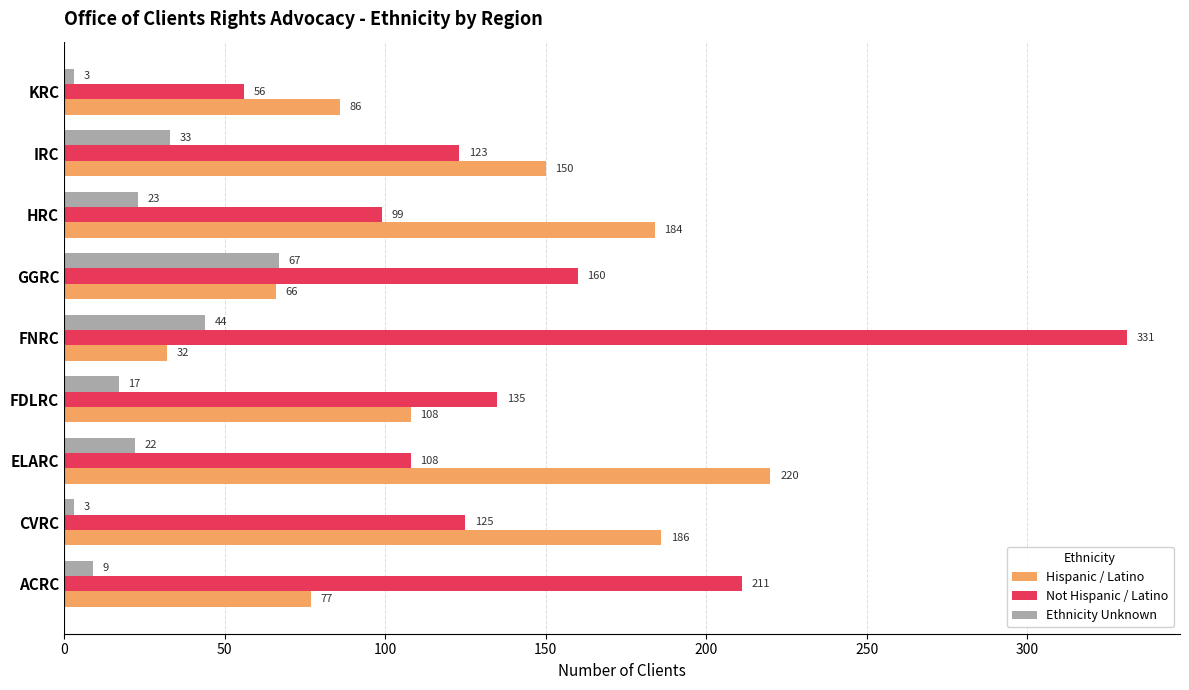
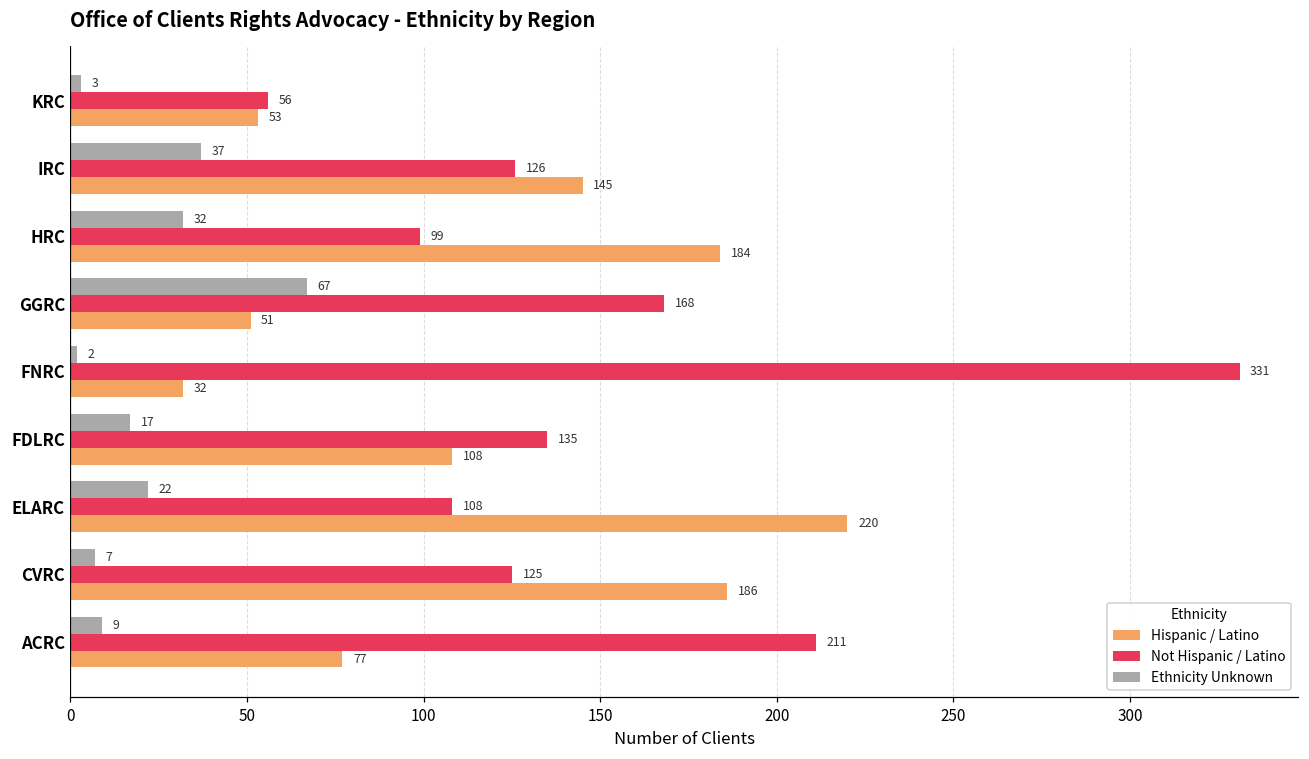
  {
    "Hispanic / Latino": {
-     "KRC": 86,
-     "IRC": 150,
+     "KRC": 53,
+     "IRC": 145,
      "HRC": 184,
-     "GGRC": 66,
+     "GGRC": 51,
      "FNRC": 32,
      "FDLRC": 108,
      "ELARC": 220,
      "CVRC": 186,
      "ACRC": 77
    },
    "Not Hispanic / Latino": {
      "KRC": 56,
-     "IRC": 123,
+     "IRC": 126,
      "HRC": 99,
-     "GGRC": 160,
+     "GGRC": 168,
      "FNRC": 331,
      "FDLRC": 135,
      "ELARC": 108,
      "CVRC": 125,
      "ACRC": 211
    },
    "Ethnicity Unknown": {
      "KRC": 3,
-     "IRC": 33,
-     "HRC": 23,
+     "IRC": 37,
+     "HRC": 32,
      "GGRC": 67,
-     "FNRC": 44,
+     "FNRC": 2,
      "FDLRC": 17,
      "ELARC": 22,
-     "CVRC": 3,
+     "CVRC": 7,
      "ACRC": 9
    }
  }
